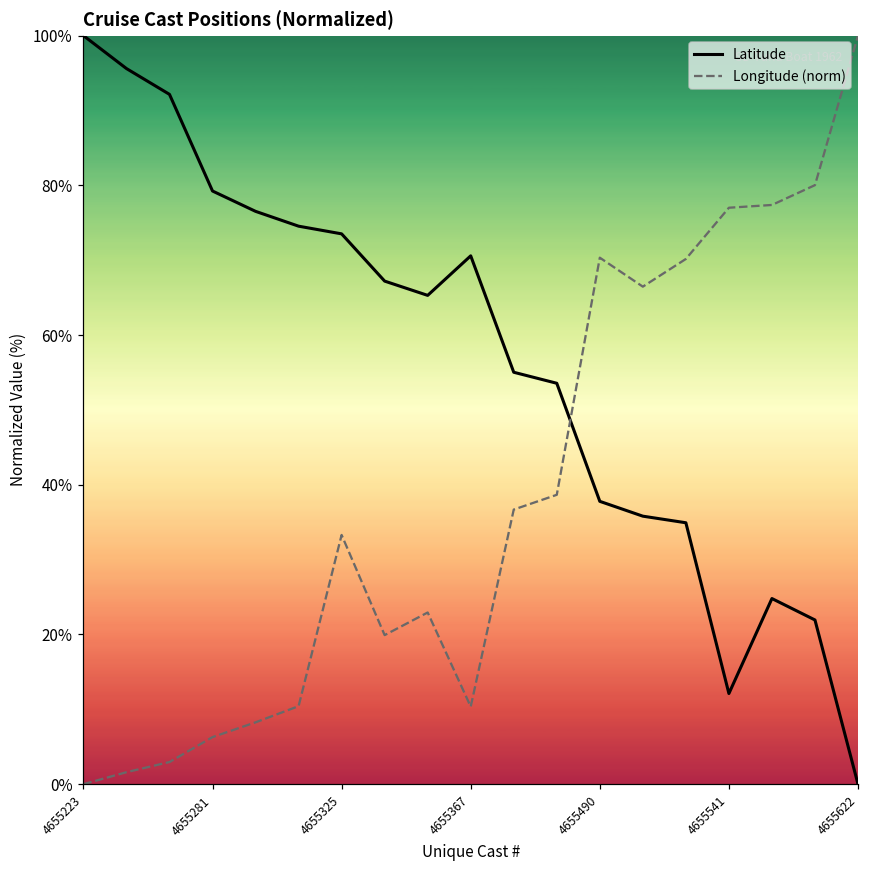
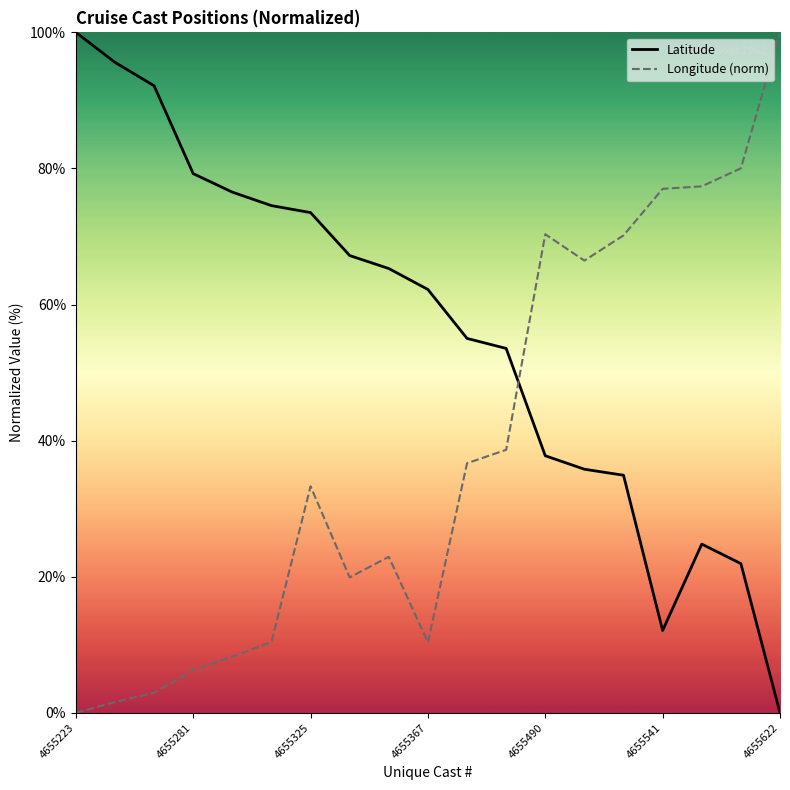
  {
    "Latitude": {
      "4655223": "100%",
      "4655281": "79%",
      "4655325": "74%",
-     "4655367": "71%",
+     "4655367": "62%",
      "4655490": "38%",
      "4655541": "12%",
      "4655622": "0%"
    },
    "Longitude (norm)": {
      "4655223": "0%",
      "4655281": "6%",
      "4655325": "33%",
      "4655367": "10%",
      "4655490": "70%",
      "4655541": "77%"
    }
  }
